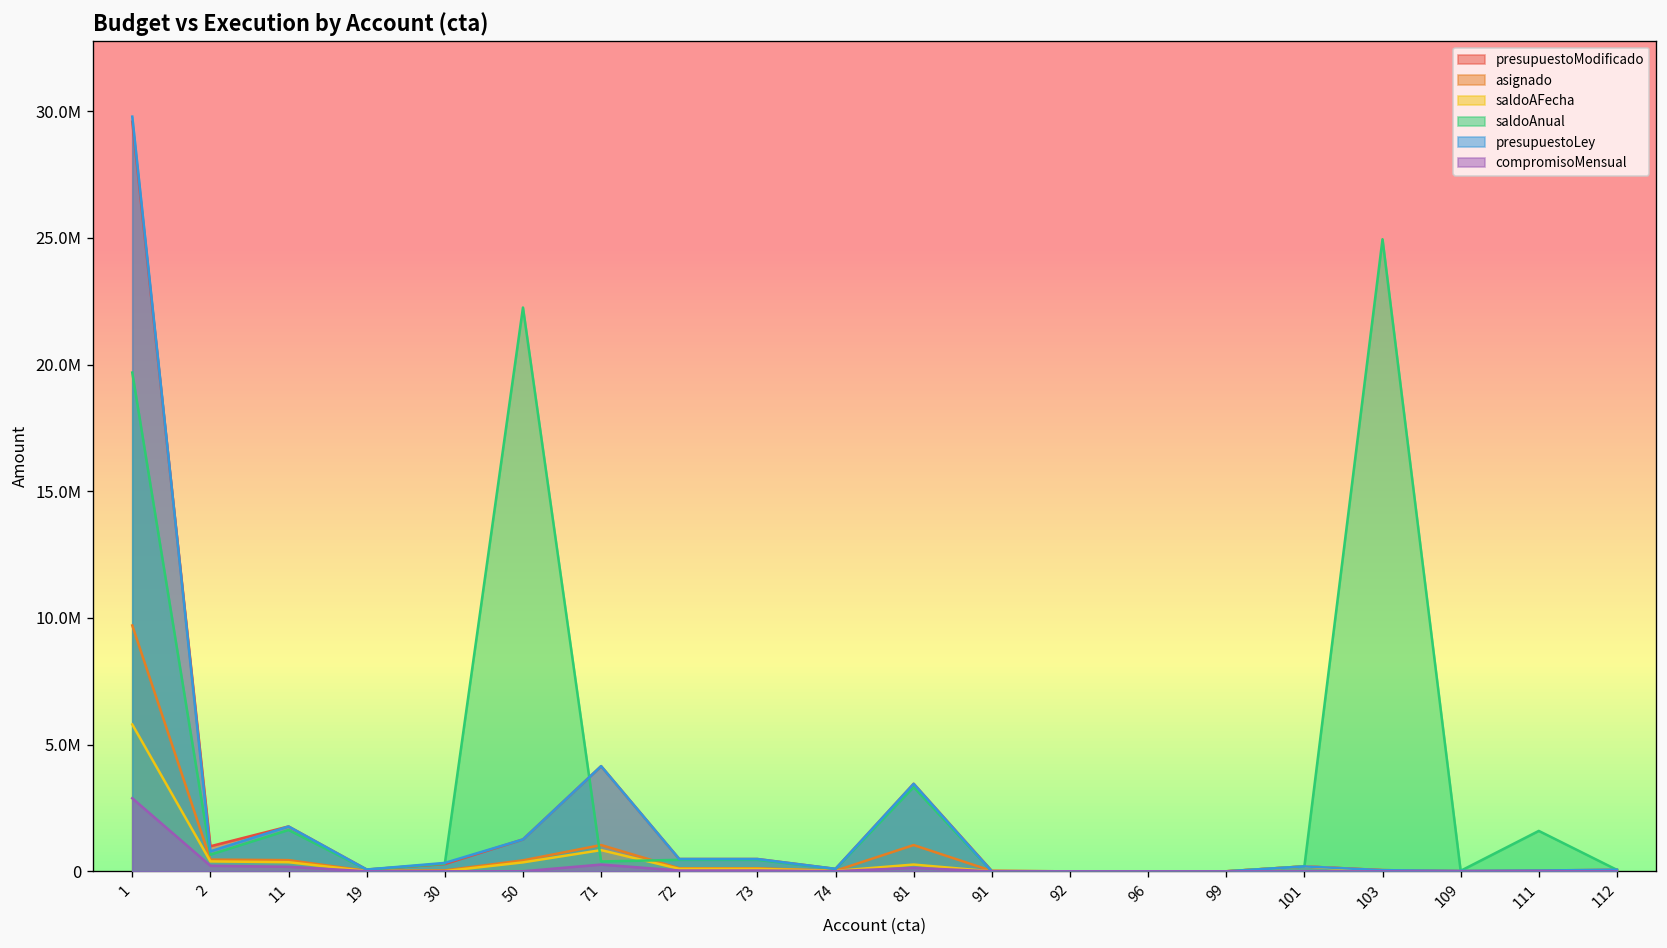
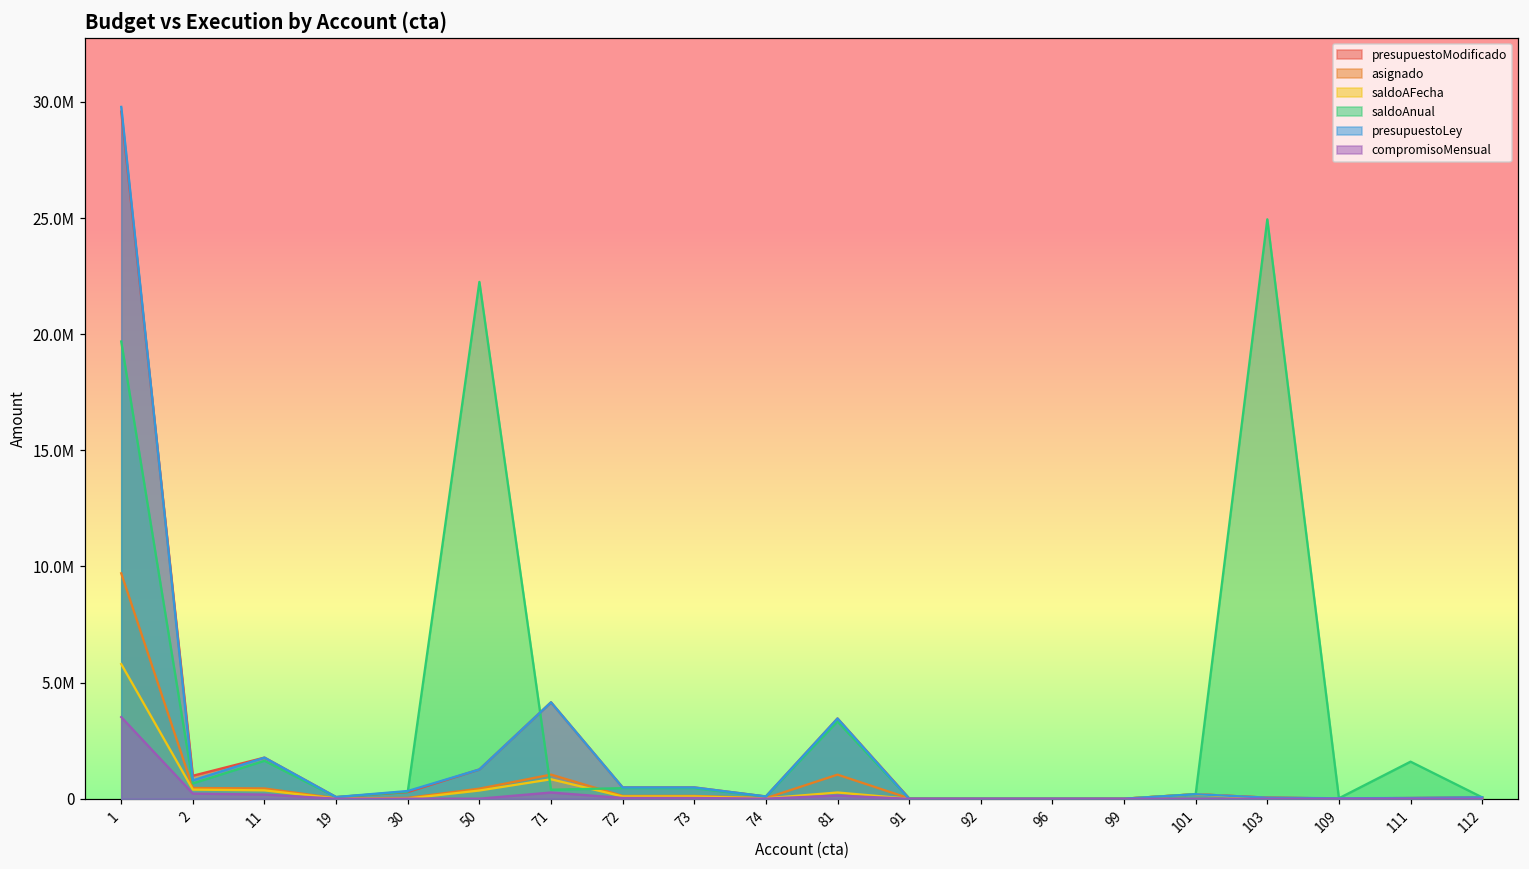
  {
    "saldoAnual": {
      "1": 19700000,
      "2": 700000,
      "11": 1600000,
      "50": 22300000,
      "71": 400000,
      "81": 3300000,
      "103": 24900000,
      "111": 1600000
    },
    "presupuestoLey": {
      "1": 29800000,
      "2": 800000
    },
    "compromisoMensual": {
-     "1": 2900000,
+     "1": 3500000,
      "2": 200000,
      "11": 200000,
      "50": 0,
      "71": 300000,
      "81": 100000,
      "101": 0
    }
  }
